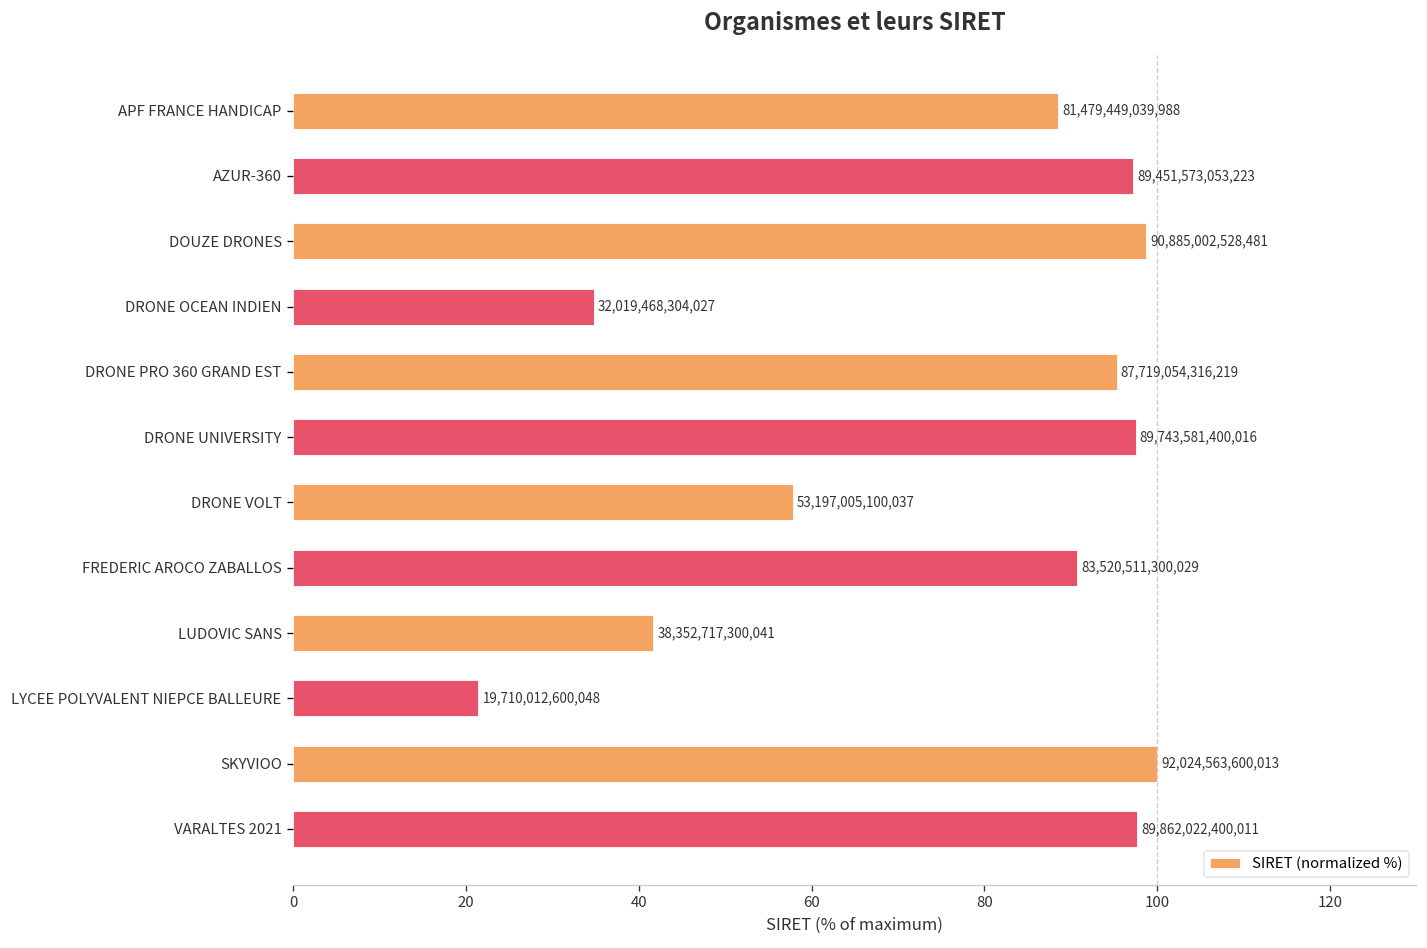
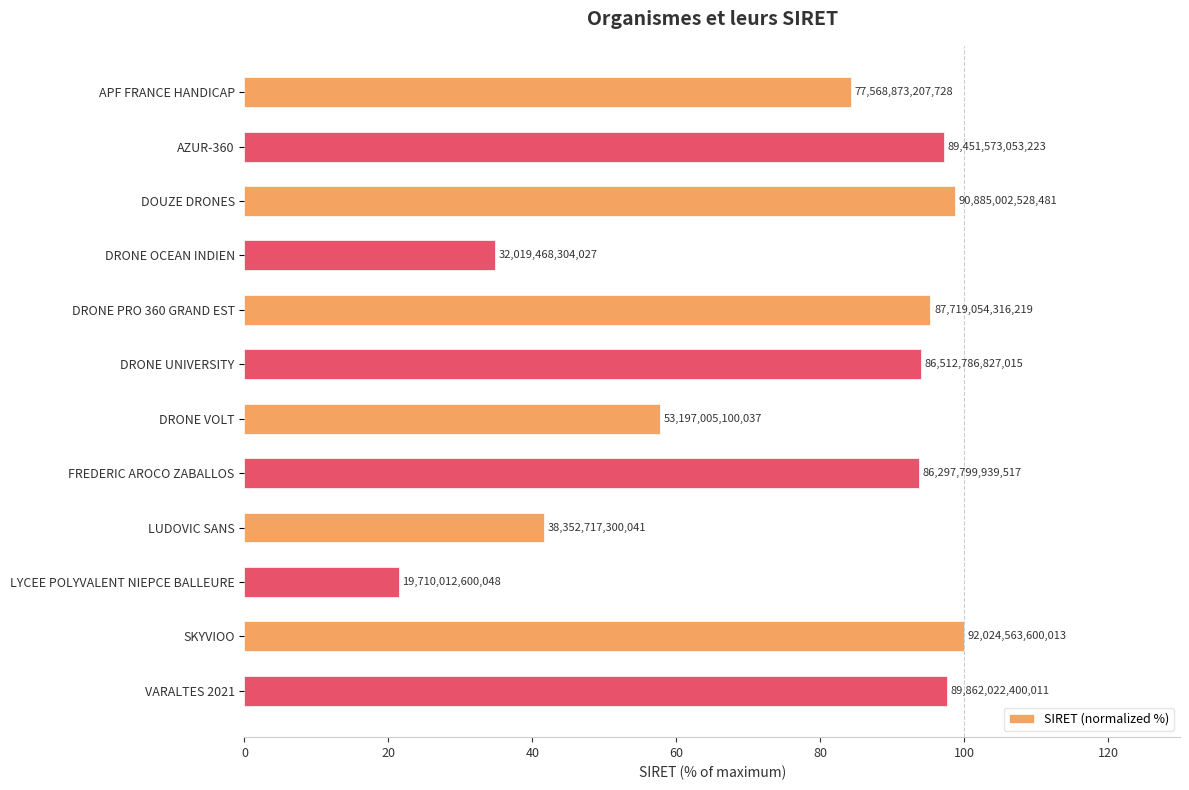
  {
-   "APF FRANCE HANDICAP": "81,479,449,039,988",
-   "DRONE UNIVERSITY": "89,743,581,400,016",
-   "FREDERIC AROCO ZABALLOS": "83,520,511,300,029"
+   "APF FRANCE HANDICAP": "77,568,873,207,728",
+   "DRONE UNIVERSITY": "86,512,786,827,015",
+   "FREDERIC AROCO ZABALLOS": "86,297,799,939,517"
  }
